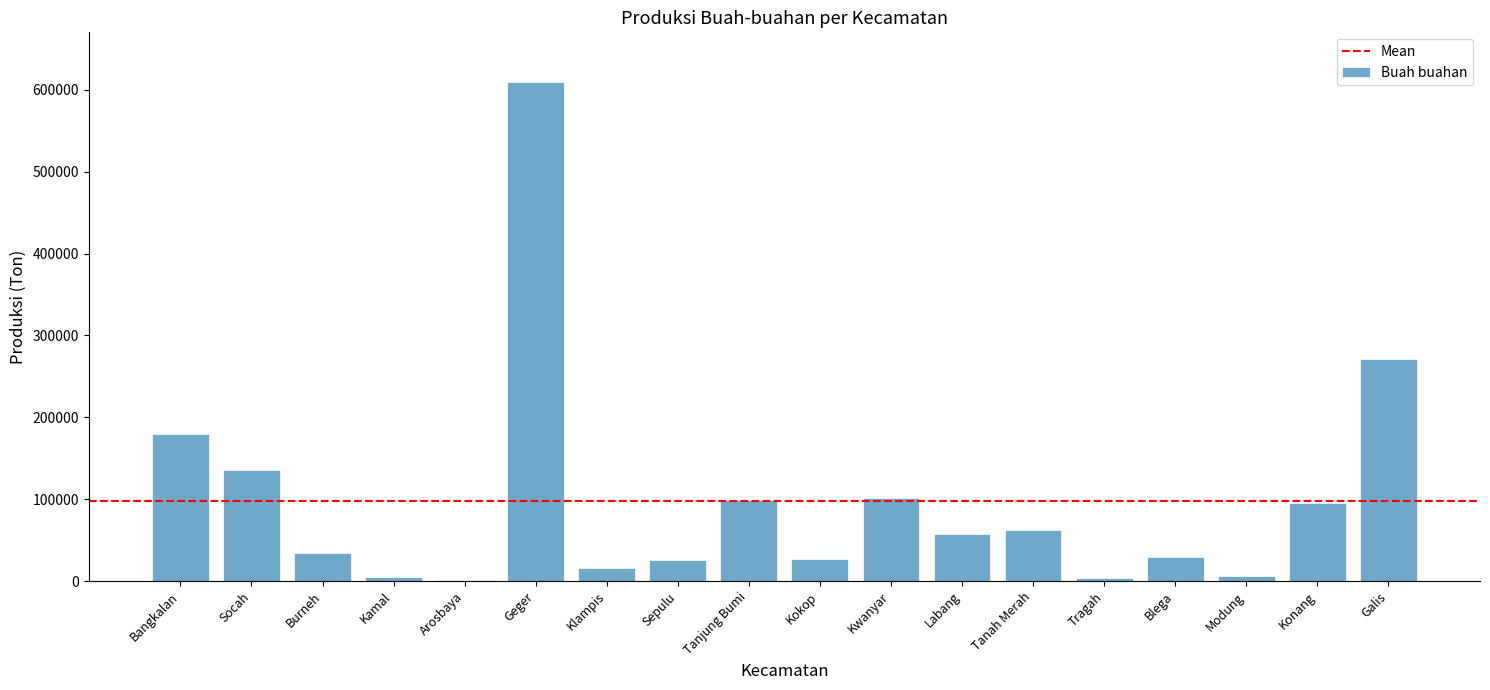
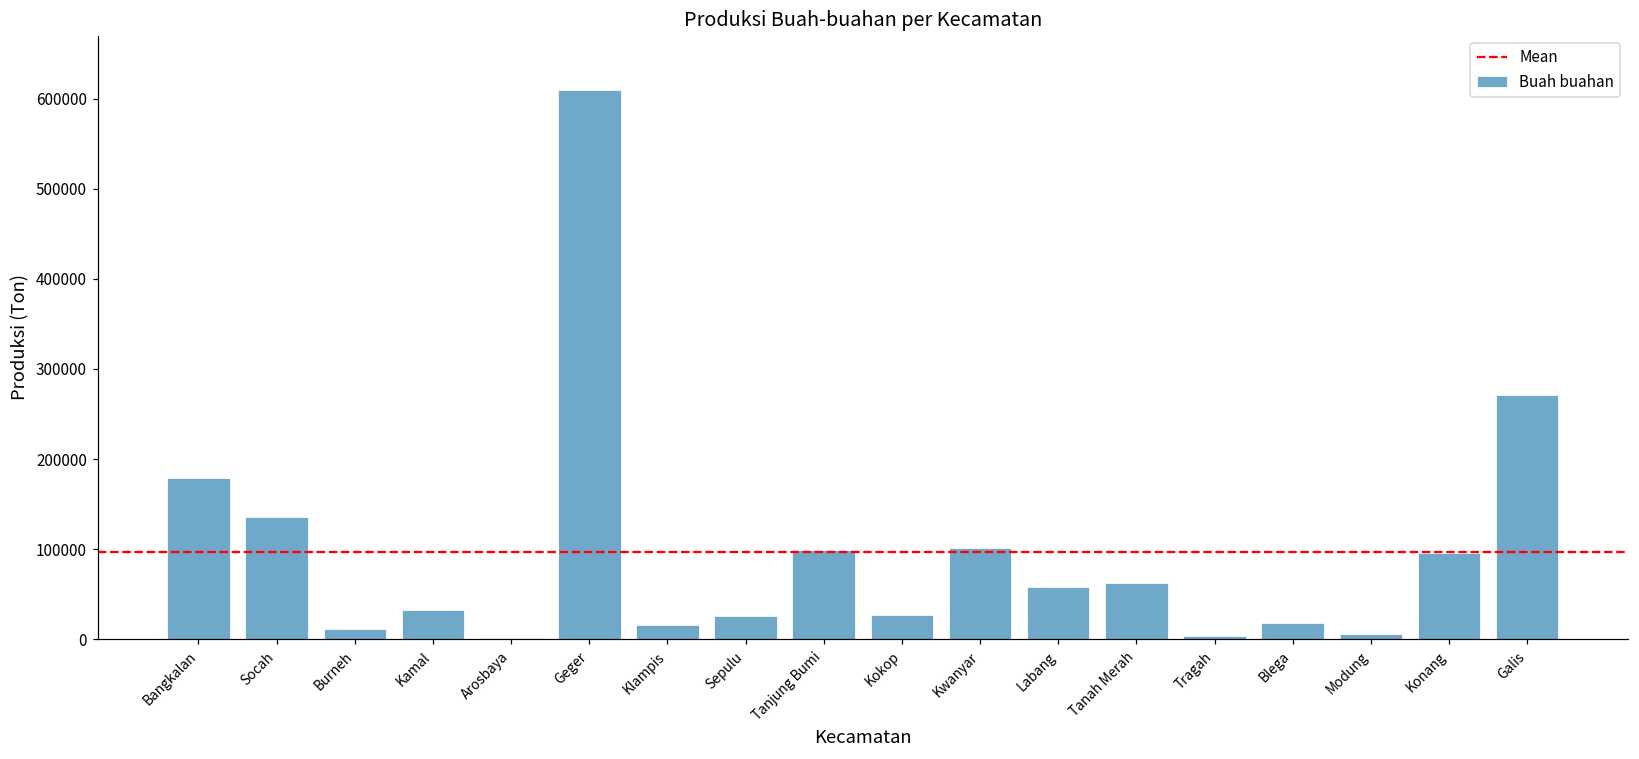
  {
    "Bangkalan": 180000,
    "Socah": 140000,
-   "Burneh": 30000,
-   "Kamal": 0,
+   "Burneh": 10000,
+   "Kamal": 30000,
    "Geger": 610000,
    "Klampis": 20000,
    "Sepulu": 30000,
    "Tanjung Bumi": 100000,
    "Kokop": 30000,
    "Kwanyar": 100000,
    "Labang": 60000,
    "Tanah Merah": 60000,
    "Tragah": 0,
-   "Blega": 30000,
+   "Blega": 20000,
    "Modung": 10000,
    "Konang": 100000,
    "Galis": 270000
  }
